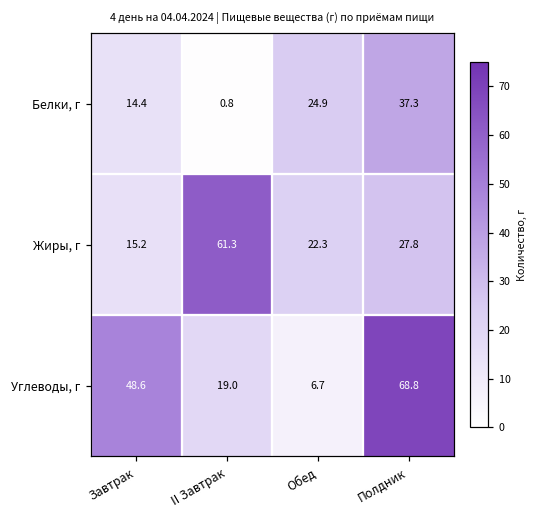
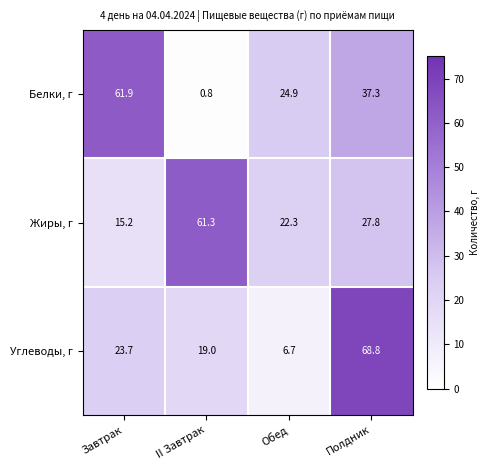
  {
    "Белки, г": {
-     "Завтрак": 14.4,
+     "Завтрак": 61.9,
      "II Завтрак": 0.8,
      "Обед": 24.9,
      "Полдник": 37.3
    },
    "Жиры, г": {
      "Завтрак": 15.2,
      "II Завтрак": 61.3,
      "Обед": 22.3,
      "Полдник": 27.8
    },
    "Углеводы, г": {
-     "Завтрак": 48.6,
+     "Завтрак": 23.7,
      "II Завтрак": 19.0,
      "Обед": 6.7,
      "Полдник": 68.8
    }
  }
